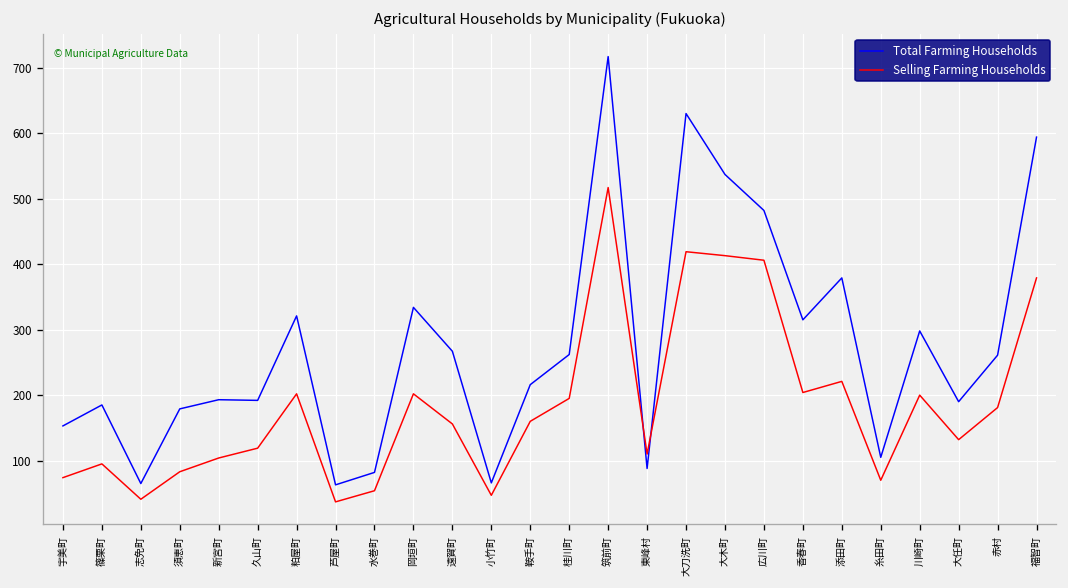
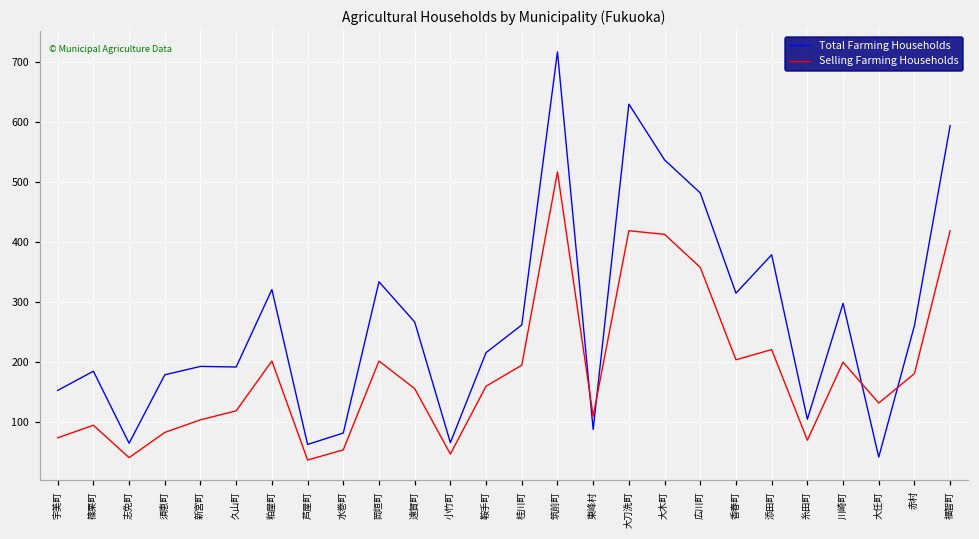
  {
    "Total Farming Households": {
      "宇美町": 150,
      "篠栗町": 190,
      "志免町": 70,
      "須恵町": 180,
      "新宮町": 190,
      "久山町": 190,
      "粕屋町": 320,
      "芦屋町": 60,
      "水巻町": 80,
      "岡垣町": 330,
      "遠賀町": 270,
      "小竹町": 70,
      "鞍手町": 220,
      "桂川町": 260,
      "筑前町": 720,
      "東峰村": 90,
      "大刀洗町": 630,
      "大木町": 540,
      "広川町": 480,
      "香春町": 320,
      "添田町": 380,
      "糸田町": 110,
      "川崎町": 300,
-     "大任町": 190,
+     "大任町": 40,
      "赤村": 260,
      "福智町": 590
    },
    "Selling Farming Households": {
      "宇美町": 70,
      "篠栗町": 100,
      "志免町": 40,
      "須恵町": 80,
      "新宮町": 100,
      "久山町": 120,
      "粕屋町": 200,
      "芦屋町": 40,
      "水巻町": 50,
      "岡垣町": 200,
      "遠賀町": 160,
      "小竹町": 50,
      "鞍手町": 160,
      "桂川町": 200,
      "筑前町": 520,
      "東峰村": 110,
      "大刀洗町": 420,
      "大木町": 410,
-     "広川町": 410,
+     "広川町": 360,
      "香春町": 200,
      "添田町": 220,
      "糸田町": 70,
      "川崎町": 200,
      "大任町": 130,
      "赤村": 180,
-     "福智町": 380
+     "福智町": 420
    }
  }
